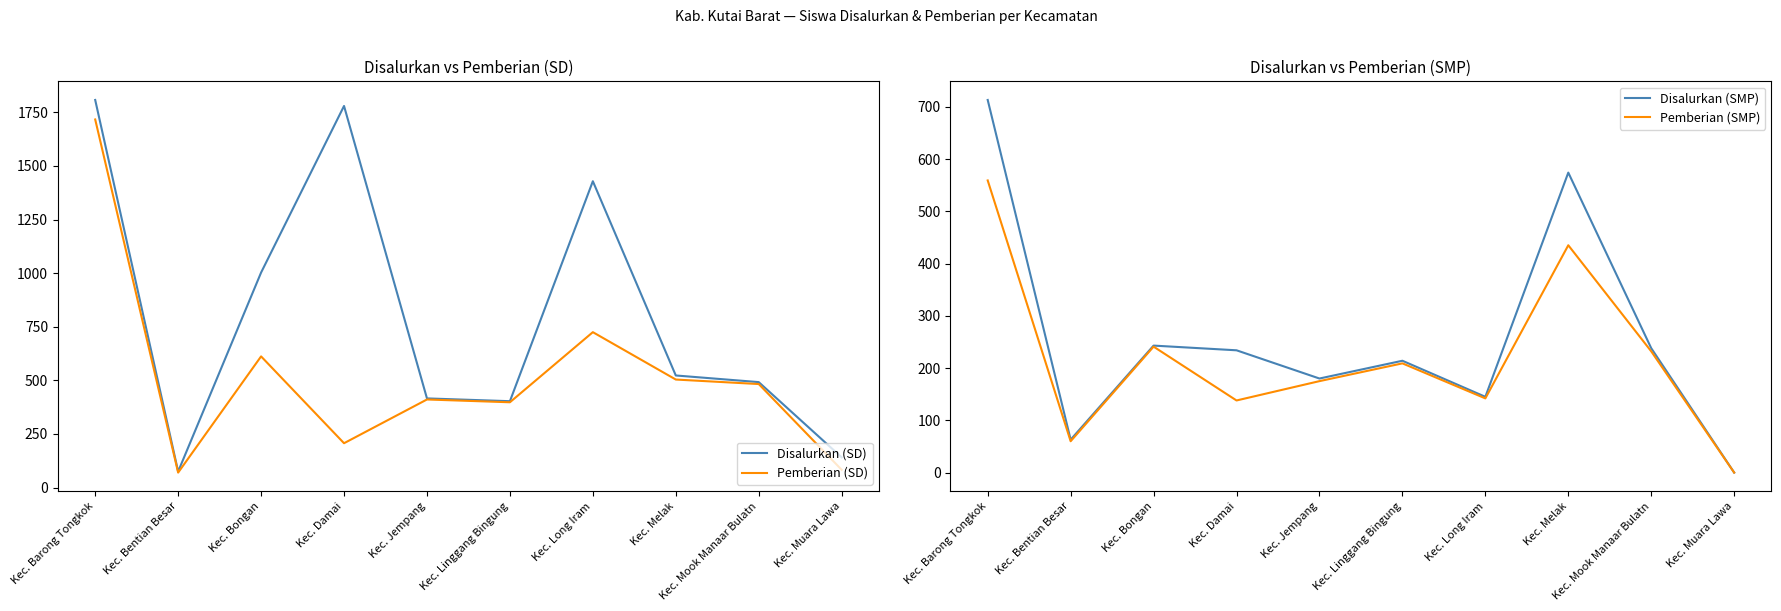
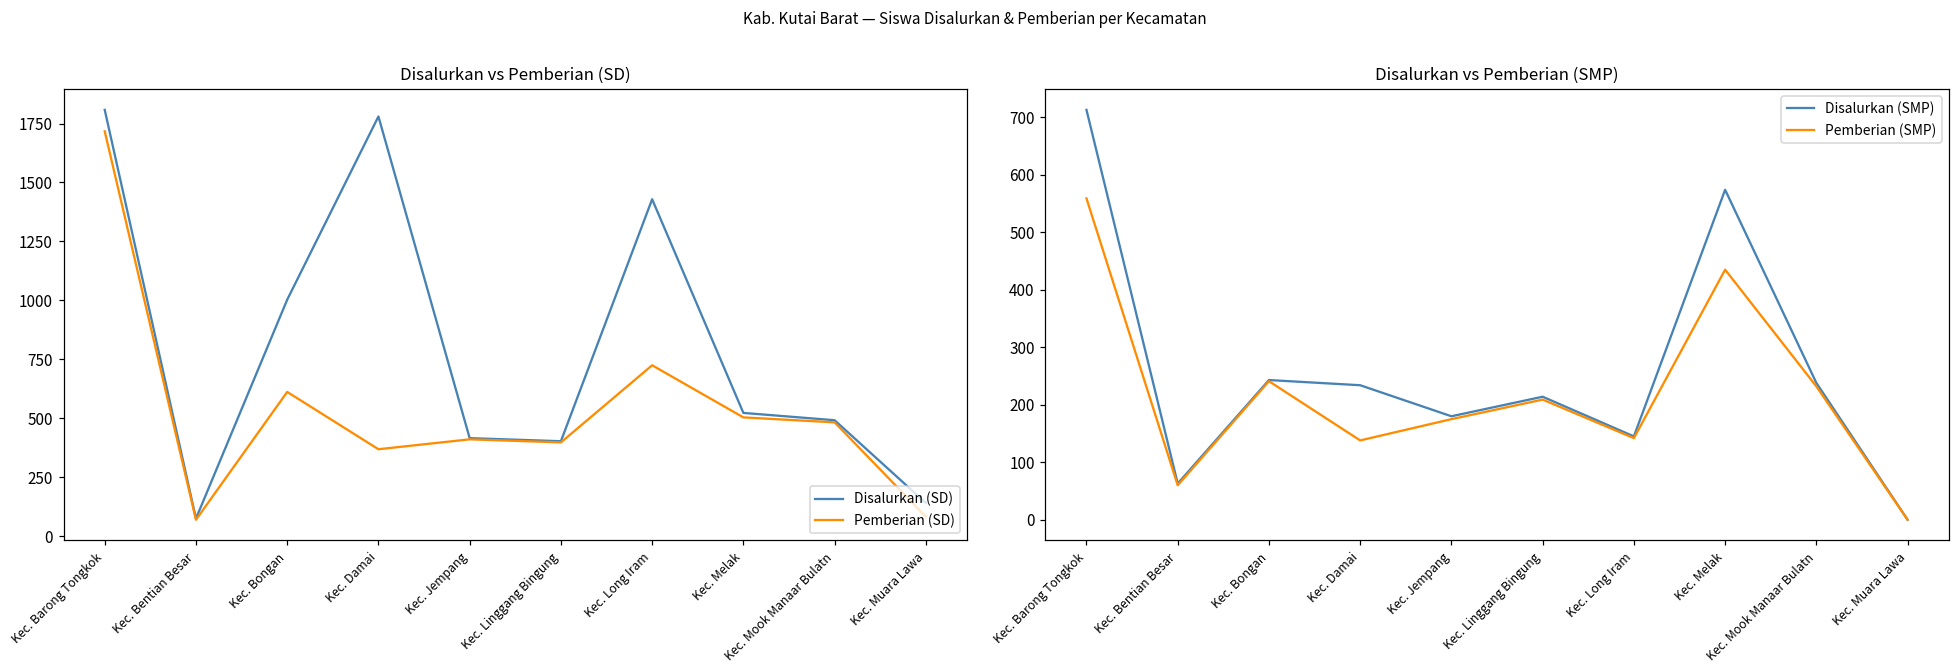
  {
    "Disalurkan vs Pemberian (SD)": {
      "Disalurkan (SD)": {
        "Kec. Barong Tongkok": 1810,
        "Kec. Bongan": 1000,
        "Kec. Damai": 1780,
        "Kec. Long Iram": 1430,
        "Kec. Melak": 520
      },
      "Pemberian (SD)": {
        "Kec. Barong Tongkok": 1720,
        "Kec. Bongan": 610,
-       "Kec. Damai": 210,
+       "Kec. Damai": 370,
        "Kec. Long Iram": 730,
        "Kec. Melak": 500
      }
    },
    "Disalurkan vs Pemberian (SMP)": {
      "Disalurkan (SMP)": {
        "Kec. Barong Tongkok": 710,
        "Kec. Damai": 230,
        "Kec. Jempang": 180,
        "Kec. Linggang Bingung": 210,
        "Kec. Melak": 570,
        "Kec. Mook Manaar Bulatn": 240
      },
      "Pemberian (SMP)": {
        "Kec. Barong Tongkok": 560,
        "Kec. Damai": 140,
        "Kec. Jempang": 180,
        "Kec. Linggang Bingung": 210,
        "Kec. Melak": 440,
        "Kec. Mook Manaar Bulatn": 230
      }
    }
  }
